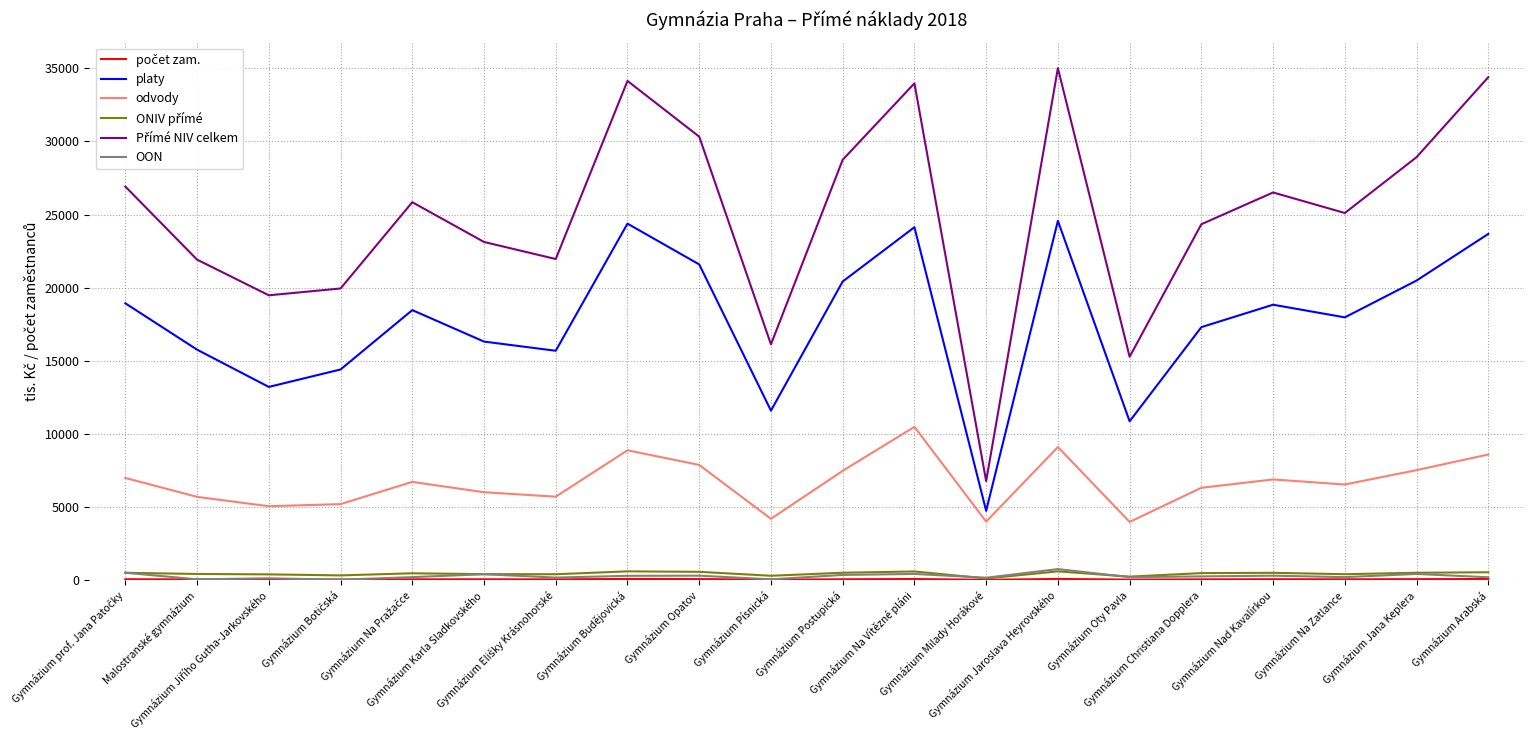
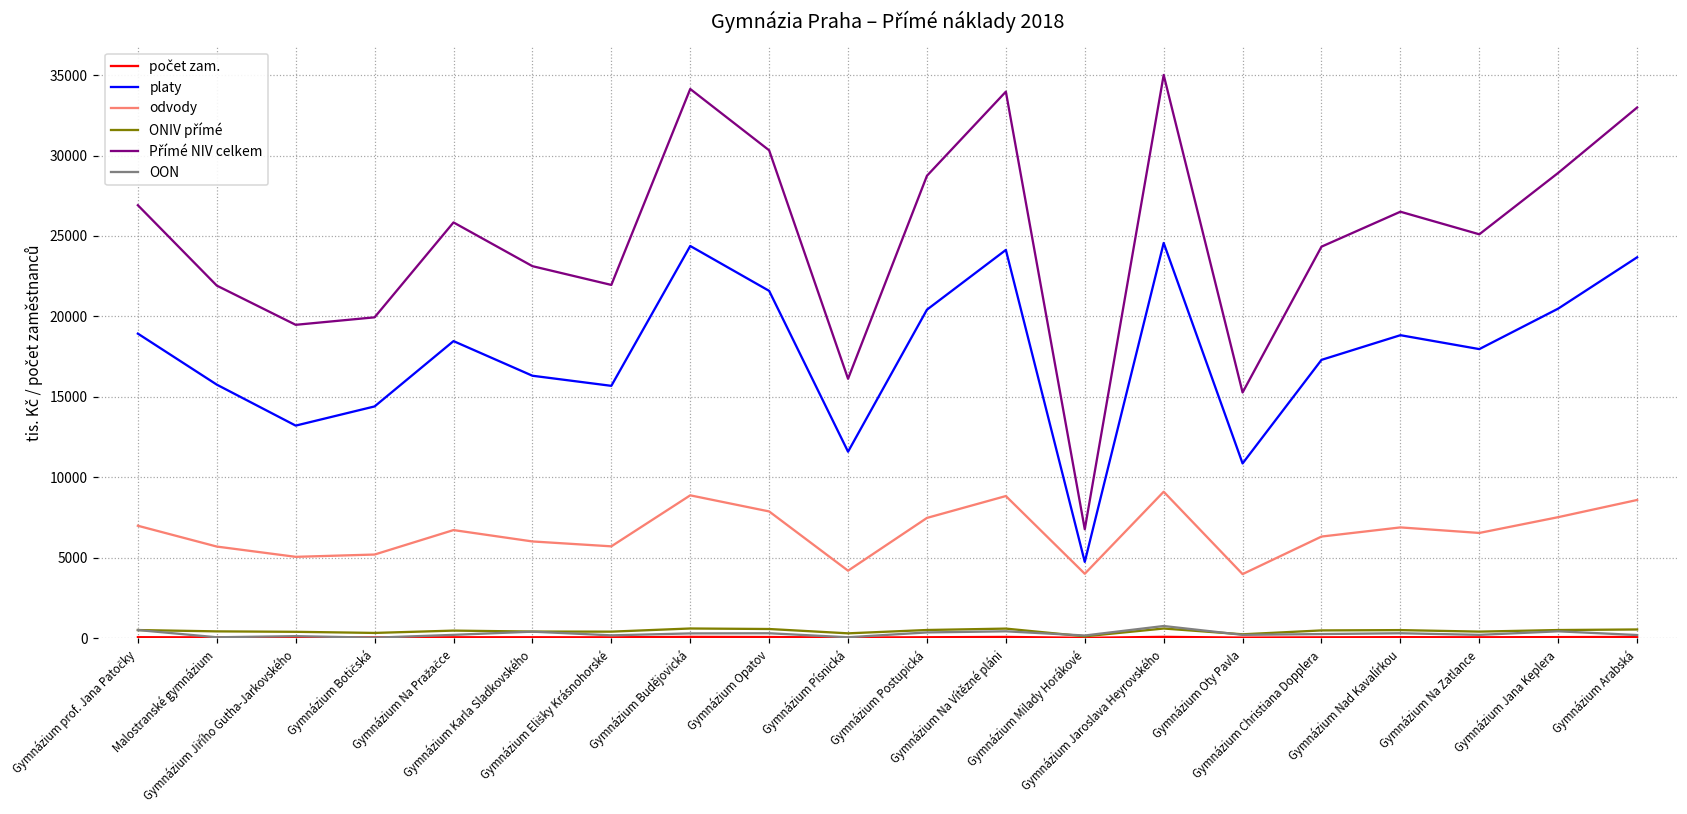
  {
    "počet zam.": {
      "Gymnázium prof. Jana Patočky": 100,
      "Gymnázium Karla Sladkovského": 100,
      "Gymnázium Budějovická": 100,
      "Gymnázium Opatov": 100,
      "Gymnázium Postupická": 100,
      "Gymnázium Na Vítězné pláni": 100,
      "Gymnázium Jaroslava Heyrovského": 100,
      "Gymnázium Christiana Dopplera": 0,
      "Gymnázium Nad Kavalírkou": 100,
      "Gymnázium Jana Keplera": 100
    },
    "platy": {
      "Gymnázium prof. Jana Patočky": 18900,
      "Malostranské gymnázium": 15800,
      "Gymnázium Jiřího Gutha-Jarkovského": 13200,
      "Gymnázium Botičská": 14400,
      "Gymnázium Na Pražačce": 18500,
      "Gymnázium Karla Sladkovského": 16300,
      "Gymnázium Elišky Krásnohorské": 15700,
      "Gymnázium Budějovická": 24400,
      "Gymnázium Opatov": 21600,
      "Gymnázium Písnická": 11600,
      "Gymnázium Postupická": 20400,
      "Gymnázium Na Vítězné pláni": 24100,
      "Gymnázium Milady Horákové": 4700,
      "Gymnázium Jaroslava Heyrovského": 24600,
      "Gymnázium Oty Pavla": 10900,
      "Gymnázium Christiana Dopplera": 17300,
      "Gymnázium Nad Kavalírkou": 18800,
      "Gymnázium Na Zatlance": 18000,
      "Gymnázium Jana Keplera": 20500,
      "Gymnázium Arabská": 23700
    },
    "odvody": {
      "Gymnázium prof. Jana Patočky": 7000,
      "Malostranské gymnázium": 5700,
      "Gymnázium Jiřího Gutha-Jarkovského": 5100,
      "Gymnázium Botičská": 5200,
      "Gymnázium Na Pražačce": 6700,
      "Gymnázium Karla Sladkovského": 6000,
      "Gymnázium Elišky Krásnohorské": 5700,
      "Gymnázium Budějovická": 8900,
      "Gymnázium Opatov": 7900,
      "Gymnázium Písnická": 4200,
      "Gymnázium Postupická": 7500,
-     "Gymnázium Na Vítězné pláni": 10500,
+     "Gymnázium Na Vítězné pláni": 8800,
      "Gymnázium Milady Horákové": 4000,
      "Gymnázium Jaroslava Heyrovského": 9100,
      "Gymnázium Oty Pavla": 4000,
      "Gymnázium Christiana Dopplera": 6300,
      "Gymnázium Nad Kavalírkou": 6900,
      "Gymnázium Na Zatlance": 6500,
      "Gymnázium Jana Keplera": 7500,
      "Gymnázium Arabská": 8600
    },
    "ONIV přímé": {
      "Malostranské gymnázium": 400,
      "Gymnázium Jiřího Gutha-Jarkovského": 400,
      "Gymnázium Botičská": 300,
      "Gymnázium Na Pražačce": 500,
      "Gymnázium Elišky Krásnohorské": 400,
      "Gymnázium Budějovická": 600,
      "Gymnázium Opatov": 600,
      "Gymnázium Písnická": 300,
      "Gymnázium Christiana Dopplera": 500,
      "Gymnázium Nad Kavalírkou": 500,
      "Gymnázium Na Zatlance": 400,
      "Gymnázium Arabská": 500
    },
    "Přímé NIV celkem": {
      "Gymnázium prof. Jana Patočky": 26900,
      "Malostranské gymnázium": 21900,
      "Gymnázium Jiřího Gutha-Jarkovského": 19500,
      "Gymnázium Botičská": 19900,
      "Gymnázium Na Pražačce": 25800,
      "Gymnázium Karla Sladkovského": 23100,
      "Gymnázium Elišky Krásnohorské": 22000,
      "Gymnázium Budějovická": 34100,
      "Gymnázium Opatov": 30300,
      "Gymnázium Písnická": 16100,
      "Gymnázium Postupická": 28700,
      "Gymnázium Na Vítězné pláni": 34000,
      "Gymnázium Milady Horákové": 6800,
      "Gymnázium Jaroslava Heyrovského": 35000,
      "Gymnázium Oty Pavla": 15300,
      "Gymnázium Christiana Dopplera": 24300,
      "Gymnázium Nad Kavalírkou": 26500,
      "Gymnázium Na Zatlance": 25100,
      "Gymnázium Jana Keplera": 28900,
-     "Gymnázium Arabská": 34400
+     "Gymnázium Arabská": 33000
    },
    "OON": {
      "Gymnázium Budějovická": 300,
      "Gymnázium Opatov": 300,
      "Gymnázium Christiana Dopplera": 300,
      "Gymnázium Nad Kavalírkou": 300
    }
  }
